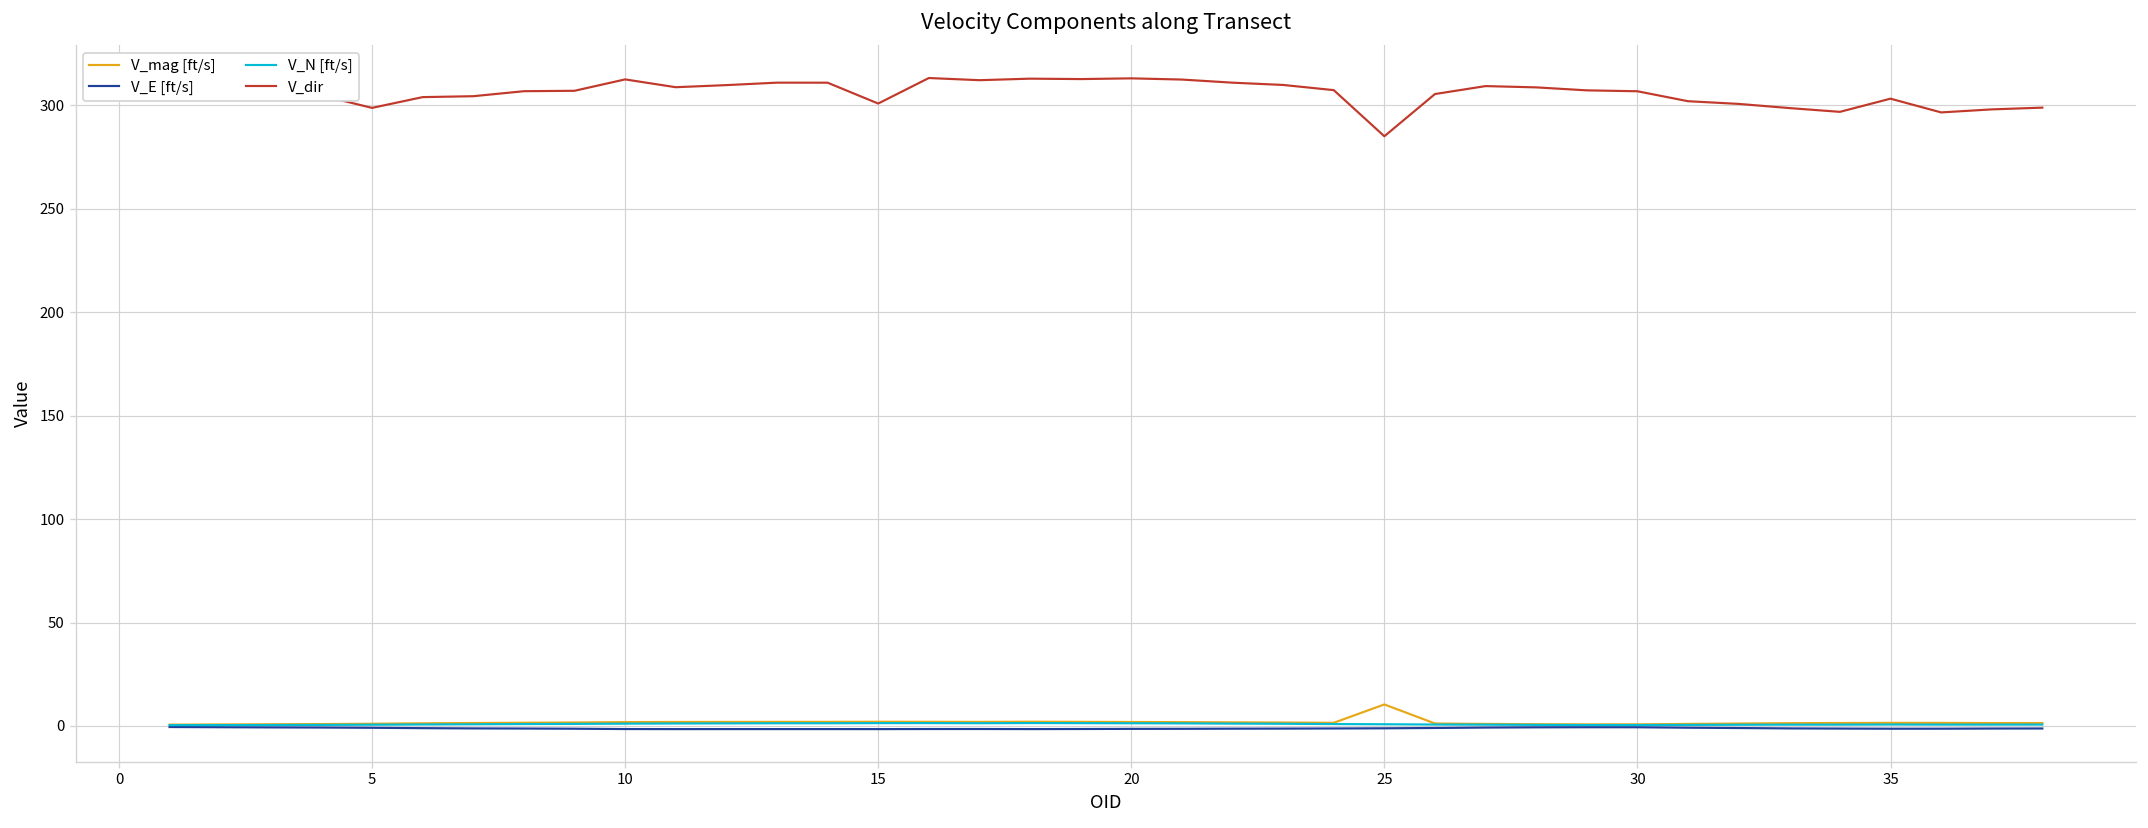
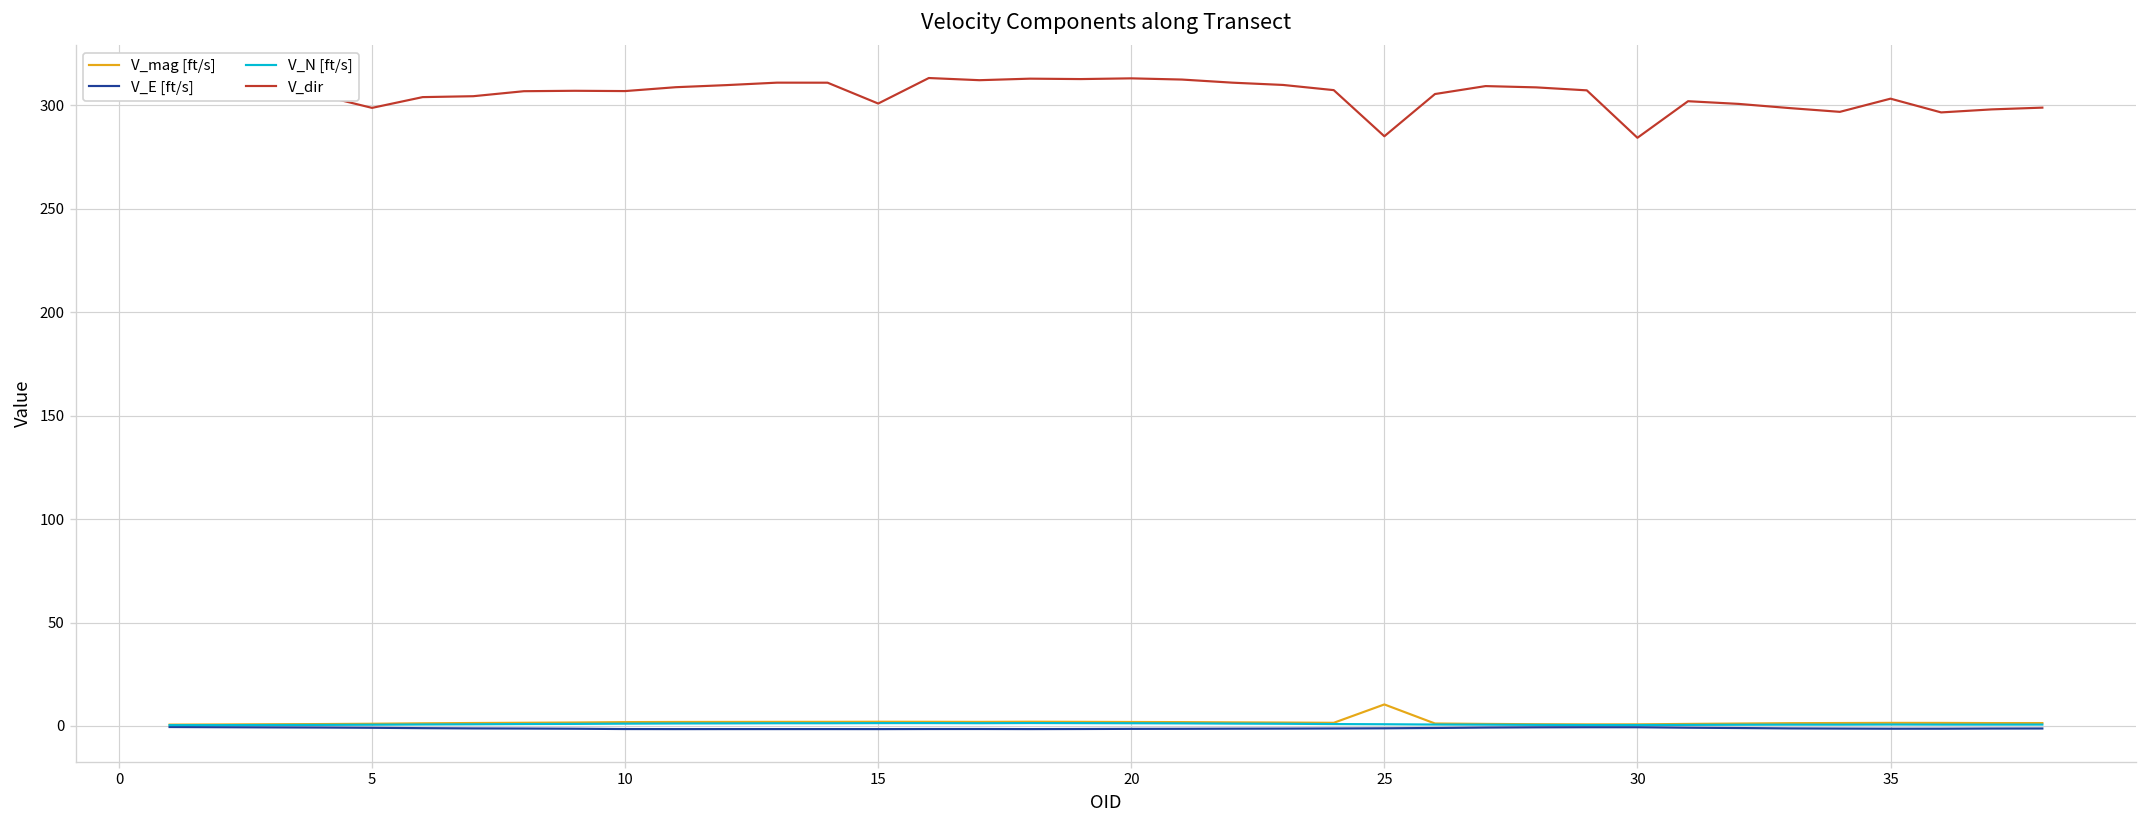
  {
    "V_mag [ft/s]": {
      "25": 10
    },
    "V_E [ft/s]": {
      "5": -1,
      "10": -1,
      "15": -2,
      "20": -1,
      "25": -1,
      "35": -1
    },
    "V_N [ft/s]": {
      "25": 1
    },
    "V_dir": {
      "5": 299,
-     "10": 312,
+     "10": 307,
      "15": 301,
      "20": 313,
      "25": 285,
-     "30": 307,
+     "30": 284,
      "35": 303
    }
  }
